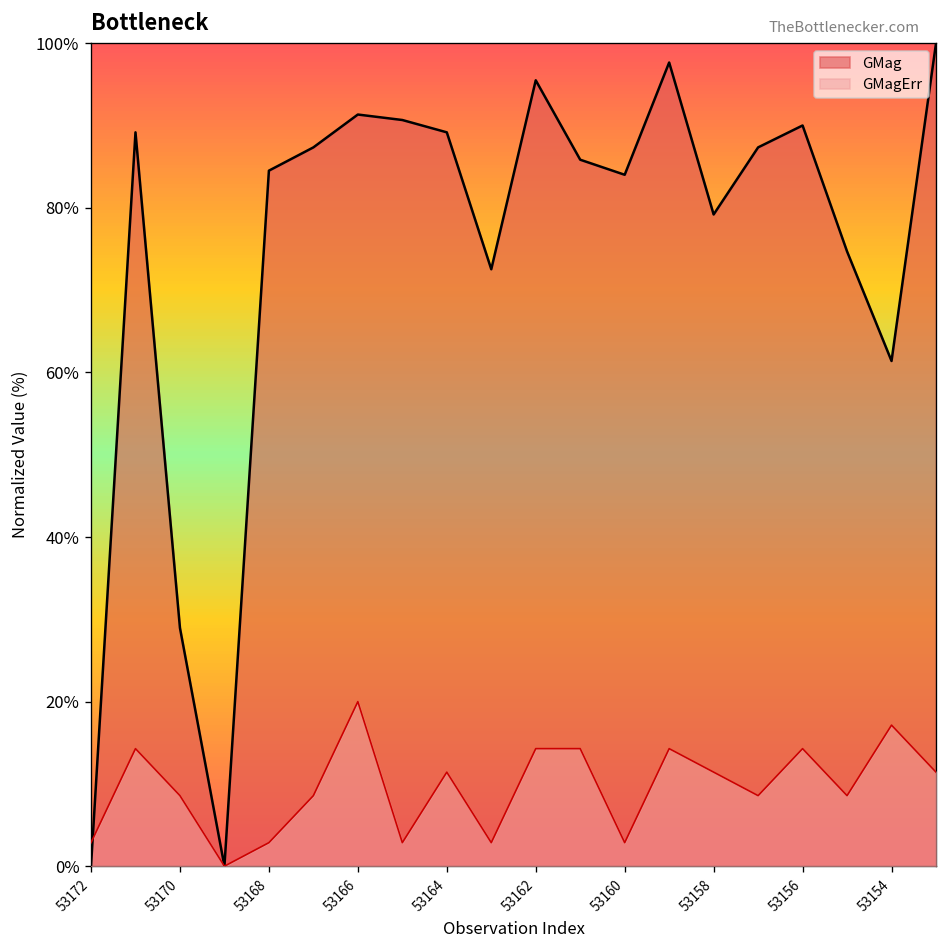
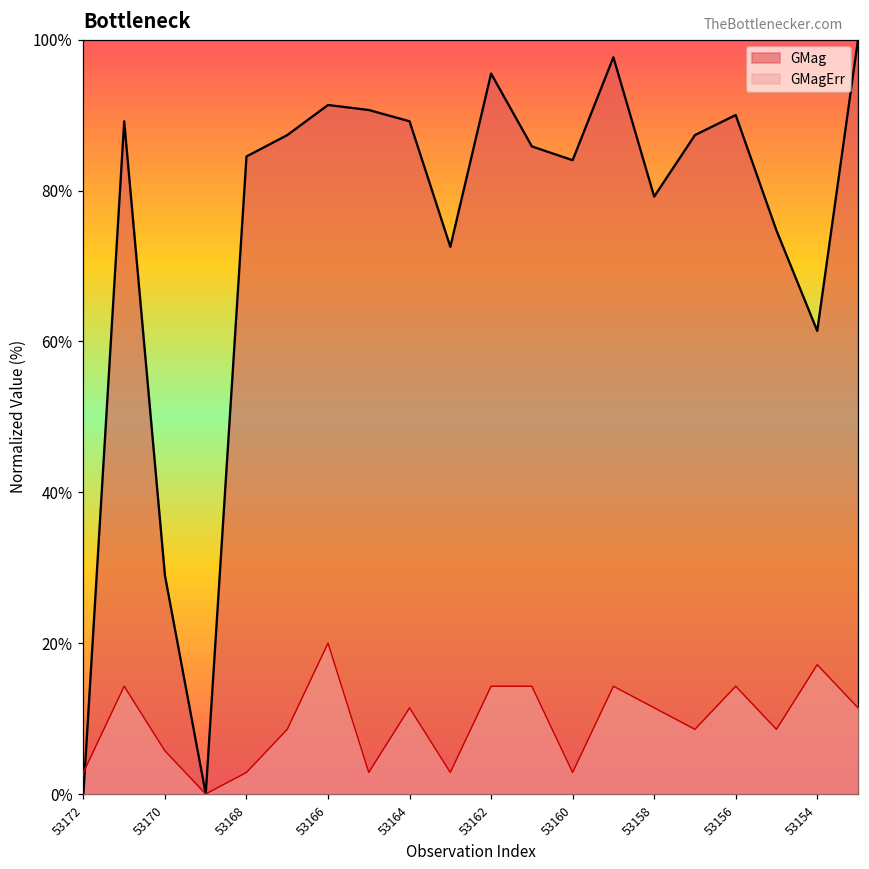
  {
    "GMag": {
      "53172": "0%",
      "53170": "29%",
      "53168": "85%",
      "53166": "91%",
      "53164": "89%",
      "53162": "96%",
      "53160": "84%",
      "53158": "79%",
      "53156": "90%",
      "53154": "61%"
    },
    "GMagErr": {
      "53172": "3%",
-     "53170": "9%",
+     "53170": "6%",
      "53168": "3%",
      "53166": "20%",
      "53164": "11%",
      "53162": "14%",
      "53160": "3%",
      "53158": "11%",
      "53156": "14%",
      "53154": "17%"
    }
  }
